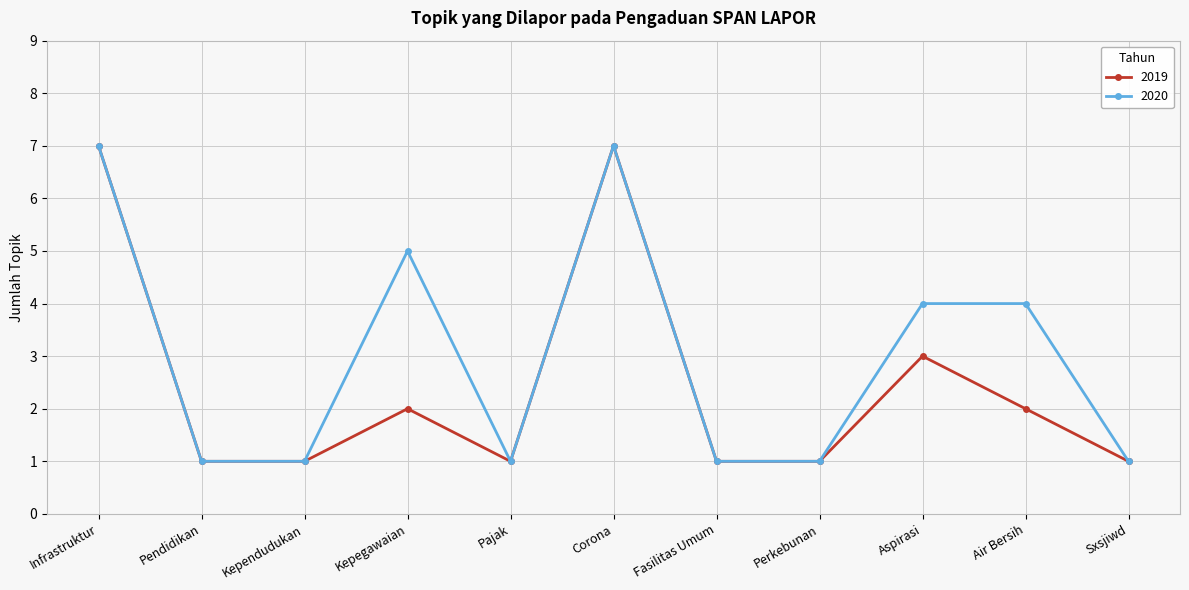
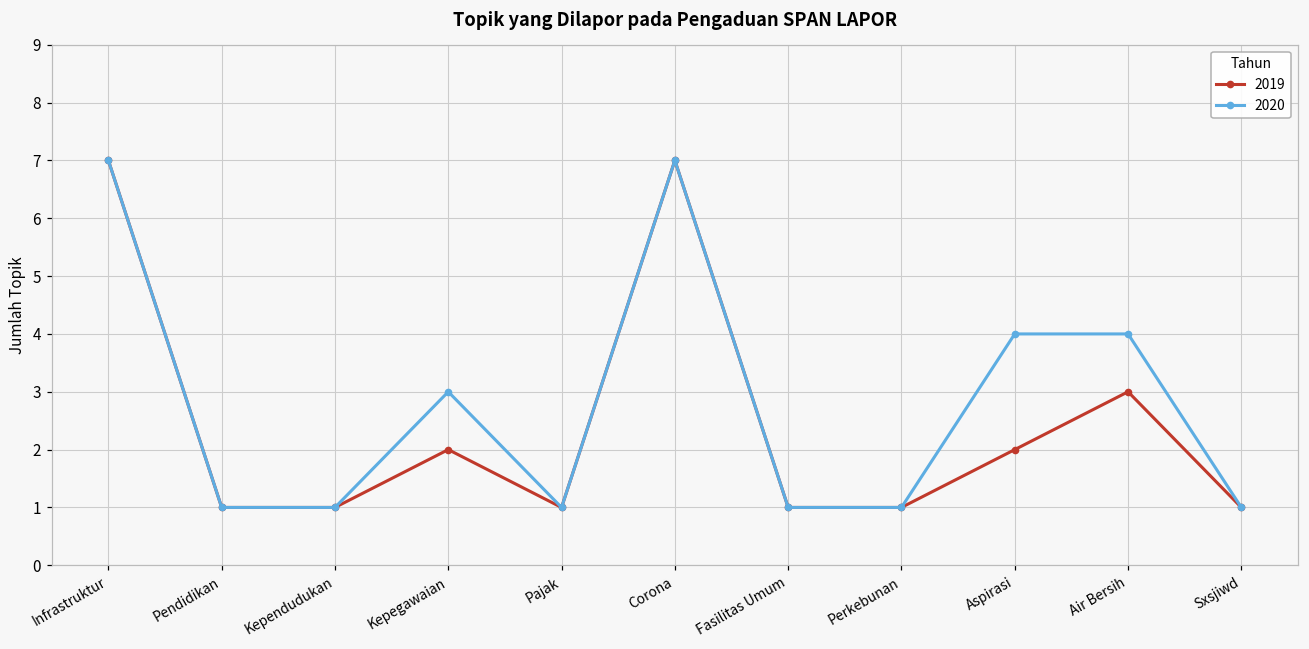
  {
    "2019": {
      "Kepegawaian": 2,
-     "Aspirasi": 3,
-     "Air Bersih": 2
+     "Aspirasi": 2,
+     "Air Bersih": 3
    },
    "2020": {
-     "Kepegawaian": 5,
+     "Kepegawaian": 3,
      "Aspirasi": 4,
      "Air Bersih": 4
    }
  }
